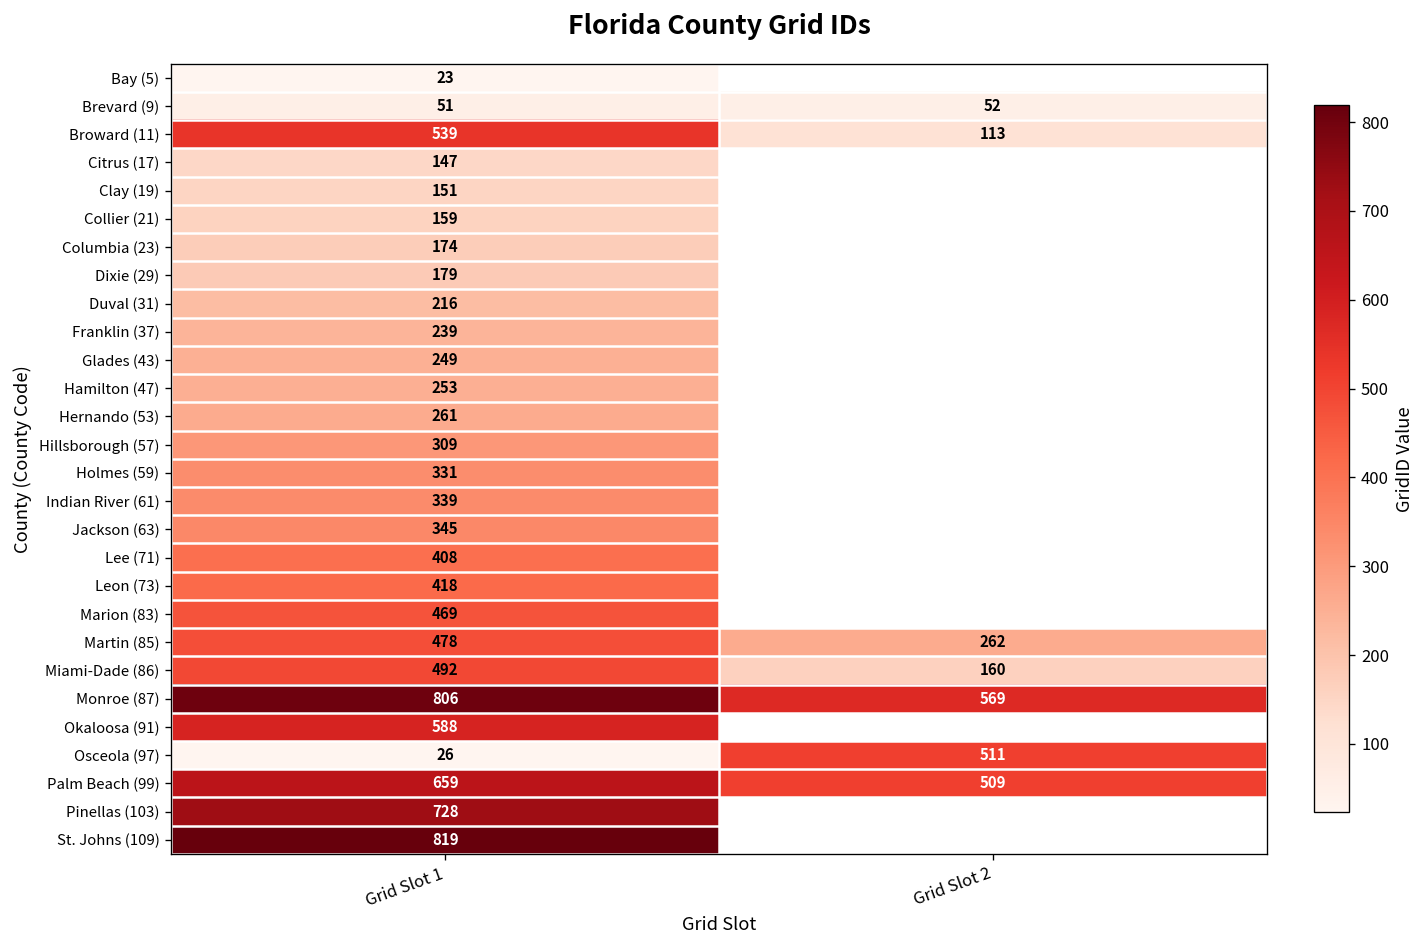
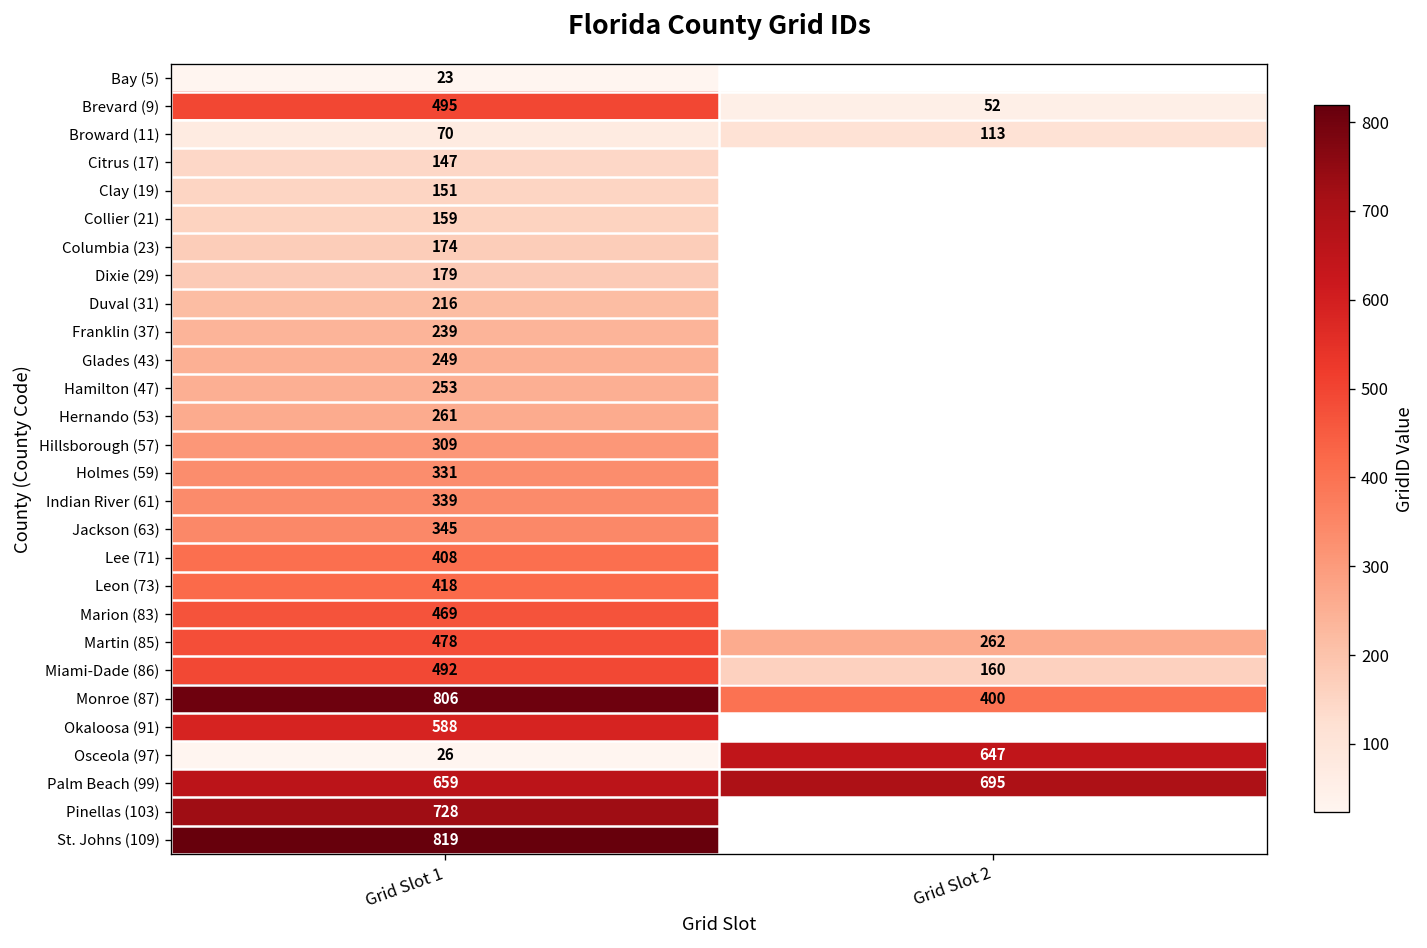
  {
    "Bay (5)": {
      "Grid Slot 1": 23
    },
    "Brevard (9)": {
-     "Grid Slot 1": 51,
+     "Grid Slot 1": 495,
      "Grid Slot 2": 52
    },
    "Broward (11)": {
-     "Grid Slot 1": 539,
+     "Grid Slot 1": 70,
      "Grid Slot 2": 113
    },
    "Citrus (17)": {
      "Grid Slot 1": 147
    },
    "Clay (19)": {
      "Grid Slot 1": 151
    },
    "Collier (21)": {
      "Grid Slot 1": 159
    },
    "Columbia (23)": {
      "Grid Slot 1": 174
    },
    "Dixie (29)": {
      "Grid Slot 1": 179
    },
    "Duval (31)": {
      "Grid Slot 1": 216
    },
    "Franklin (37)": {
      "Grid Slot 1": 239
    },
    "Glades (43)": {
      "Grid Slot 1": 249
    },
    "Hamilton (47)": {
      "Grid Slot 1": 253
    },
    "Hernando (53)": {
      "Grid Slot 1": 261
    },
    "Hillsborough (57)": {
      "Grid Slot 1": 309
    },
    "Holmes (59)": {
      "Grid Slot 1": 331
    },
    "Indian River (61)": {
      "Grid Slot 1": 339
    },
    "Jackson (63)": {
      "Grid Slot 1": 345
    },
    "Lee (71)": {
      "Grid Slot 1": 408
    },
    "Leon (73)": {
      "Grid Slot 1": 418
    },
    "Marion (83)": {
      "Grid Slot 1": 469
    },
    "Martin (85)": {
      "Grid Slot 1": 478,
      "Grid Slot 2": 262
    },
    "Miami-Dade (86)": {
      "Grid Slot 1": 492,
      "Grid Slot 2": 160
    },
    "Monroe (87)": {
      "Grid Slot 1": 806,
-     "Grid Slot 2": 569
+     "Grid Slot 2": 400
    },
    "Okaloosa (91)": {
      "Grid Slot 1": 588
    },
    "Osceola (97)": {
      "Grid Slot 1": 26,
-     "Grid Slot 2": 511
+     "Grid Slot 2": 647
    },
    "Palm Beach (99)": {
      "Grid Slot 1": 659,
-     "Grid Slot 2": 509
+     "Grid Slot 2": 695
    },
    "Pinellas (103)": {
      "Grid Slot 1": 728
    },
    "St. Johns (109)": {
      "Grid Slot 1": 819
    }
  }
